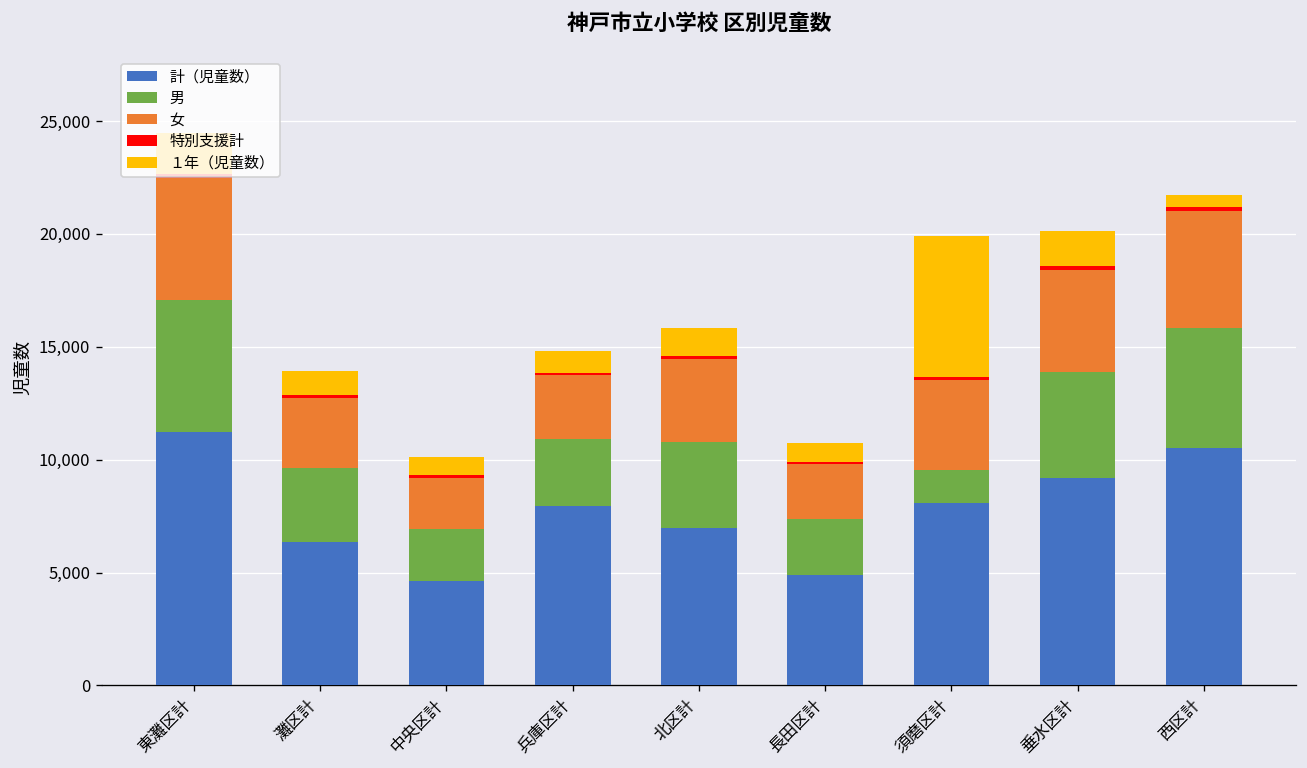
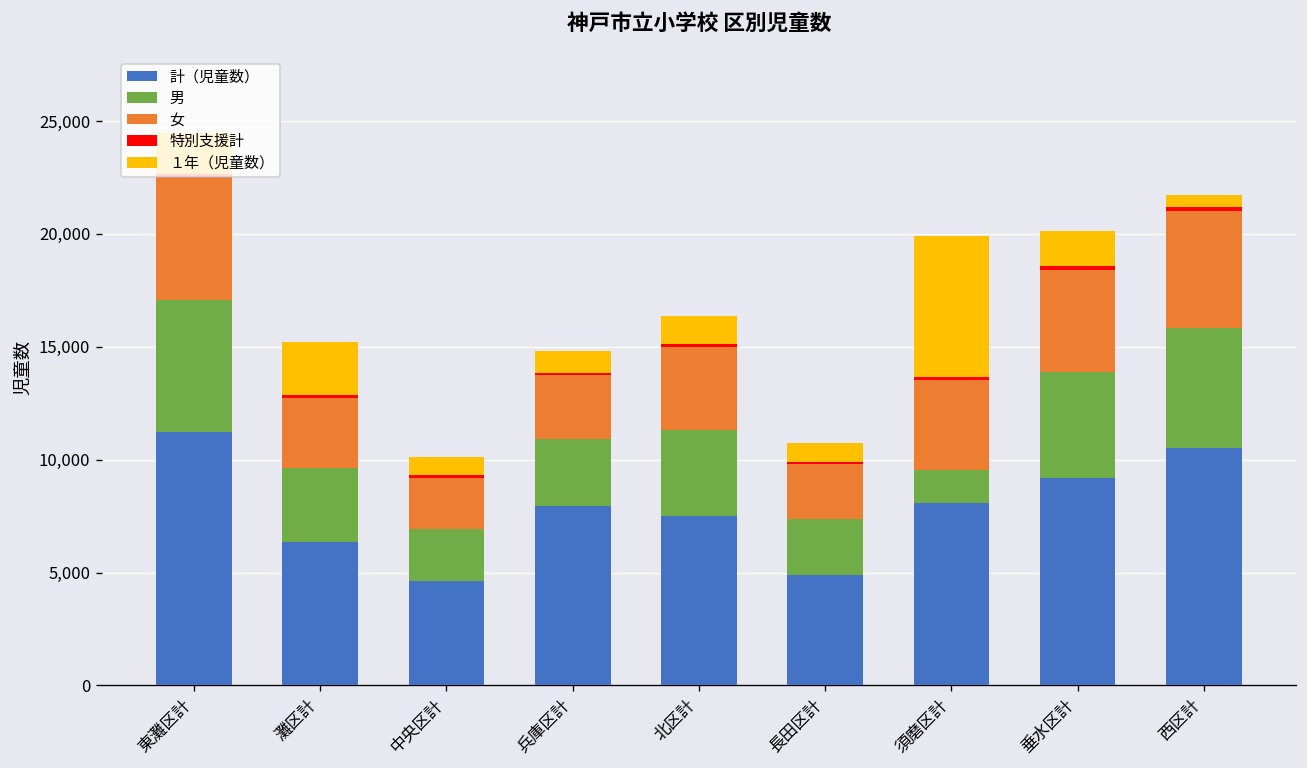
  {
    "計（児童数）": {
      "東灘区計": "11,200",
      "灘区計": "6,400",
      "中央区計": "4,600",
      "兵庫区計": "8,000",
-     "北区計": "7,000",
+     "北区計": "7,500",
      "長田区計": "4,900",
      "須磨区計": "8,100",
      "垂水区計": "9,200",
      "西区計": "10,500"
    },
    "男": {
      "東灘区計": "5,800",
      "灘区計": "3,200",
      "中央区計": "2,300",
      "兵庫区計": "3,000",
      "北区計": "3,800",
      "長田区計": "2,500",
      "須磨区計": "1,400",
      "垂水区計": "4,700",
      "西区計": "5,300"
    },
    "女": {
      "灘区計": "3,100",
      "中央区計": "2,300",
      "兵庫区計": "2,900",
      "北区計": "3,700",
      "長田区計": "2,400",
      "須磨区計": "4,000",
      "垂水区計": "4,500",
      "西区計": "5,200"
    },
    "特別支援計": {
      "須磨区計": "100",
      "垂水区計": "200",
      "西区計": "200"
    },
    "１年（児童数）": {
-     "灘区計": "1,100",
+     "灘区計": "2,300",
      "中央区計": "800",
      "兵庫区計": "1,000",
      "北区計": "1,300",
      "長田区計": "800",
      "須磨区計": "6,300",
      "垂水区計": "1,600",
      "西区計": "500"
    }
  }
